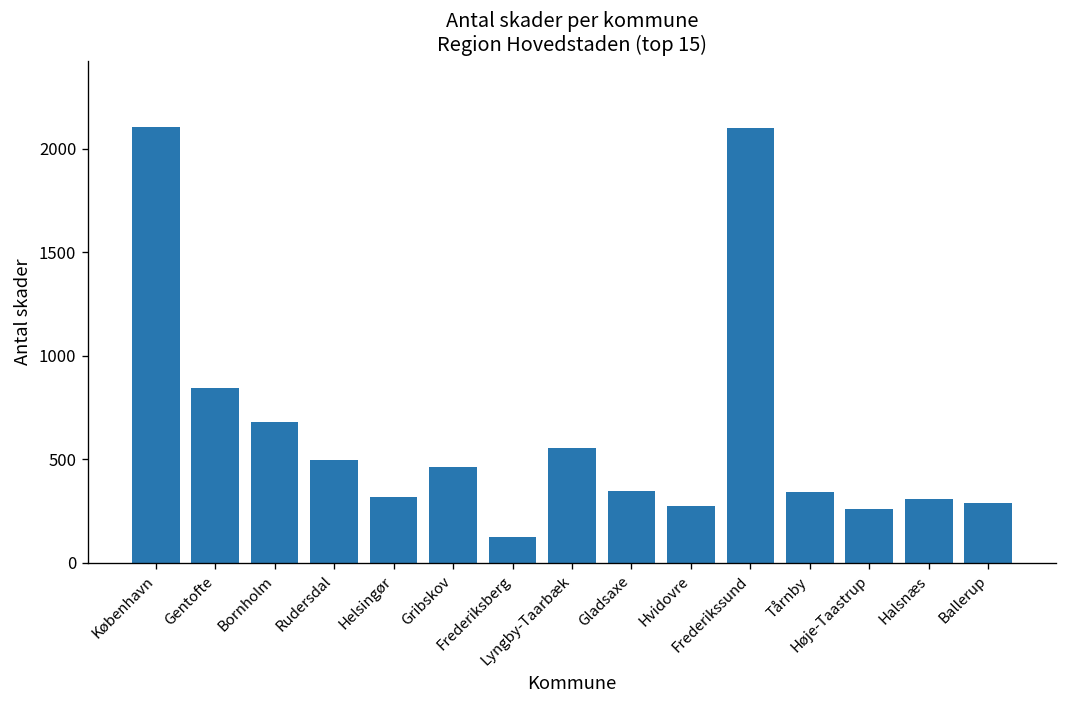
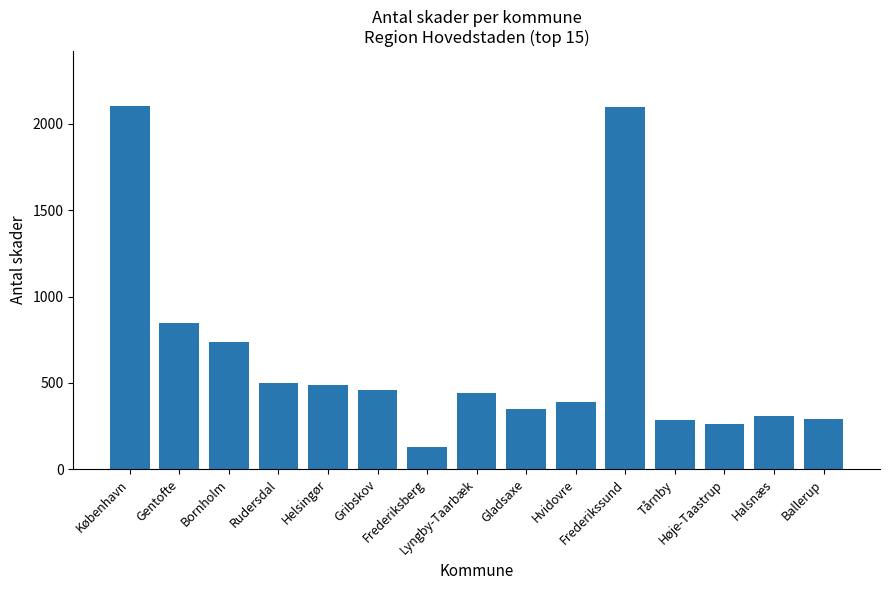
  {
    "København": 2110,
    "Gentofte": 850,
-   "Bornholm": 680,
+   "Bornholm": 740,
    "Rudersdal": 500,
-   "Helsingør": 320,
+   "Helsingør": 490,
    "Gribskov": 460,
    "Frederiksberg": 130,
-   "Lyngby-Taarbæk": 550,
+   "Lyngby-Taarbæk": 440,
    "Gladsaxe": 350,
-   "Hvidovre": 280,
+   "Hvidovre": 390,
    "Frederikssund": 2100,
-   "Tårnby": 340,
+   "Tårnby": 280,
    "Høje-Taastrup": 260,
    "Halsnæs": 310,
    "Ballerup": 290
  }
